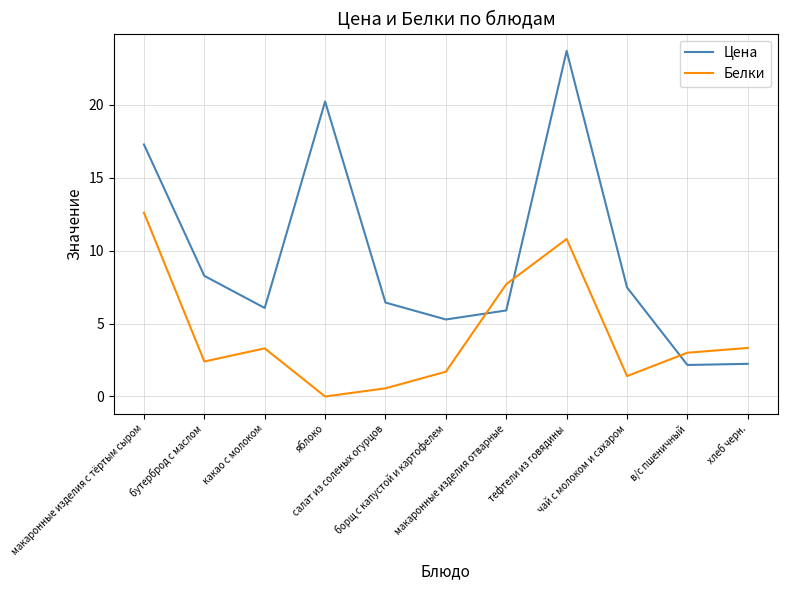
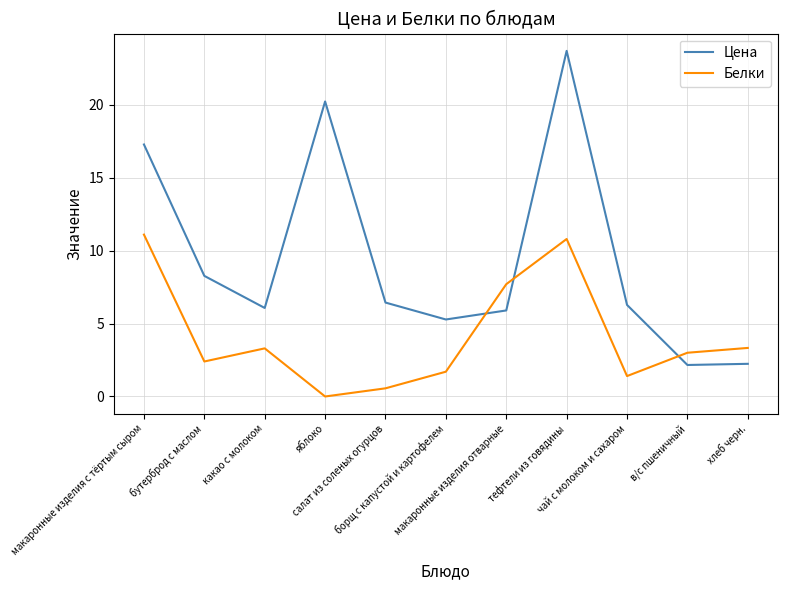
  {
    "Цена": {
      "макаронные изделия с тёртым сыром": 17.3,
      "бутерброд с маслом": 8.3,
      "какао с молоком": 6.1,
      "яблоко": 20.2,
      "салат из соленых огурцов": 6.4,
      "борщ с капустой и картофелем": 5.3,
      "макаронные изделия отварные": 5.9,
      "тефтели из говядины": 23.7,
-     "чай с молоком и сахаром": 7.5,
+     "чай с молоком и сахаром": 6.3,
      "в/с пшеничный": 2.2,
      "хлеб черн.": 2.2
    },
    "Белки": {
-     "макаронные изделия с тёртым сыром": 12.6,
+     "макаронные изделия с тёртым сыром": 11.1,
      "бутерброд с маслом": 2.4,
      "какао с молоком": 3.3,
      "яблоко": 0.0,
      "салат из соленых огурцов": 0.6,
      "борщ с капустой и картофелем": 1.7,
      "макаронные изделия отварные": 7.7,
      "тефтели из говядины": 10.8,
      "чай с молоком и сахаром": 1.4,
      "в/с пшеничный": 3.0,
      "хлеб черн.": 3.3
    }
  }
